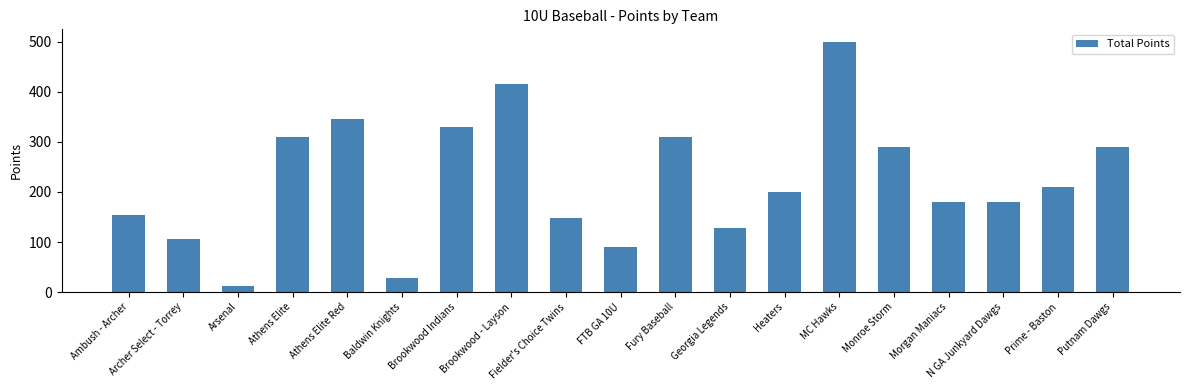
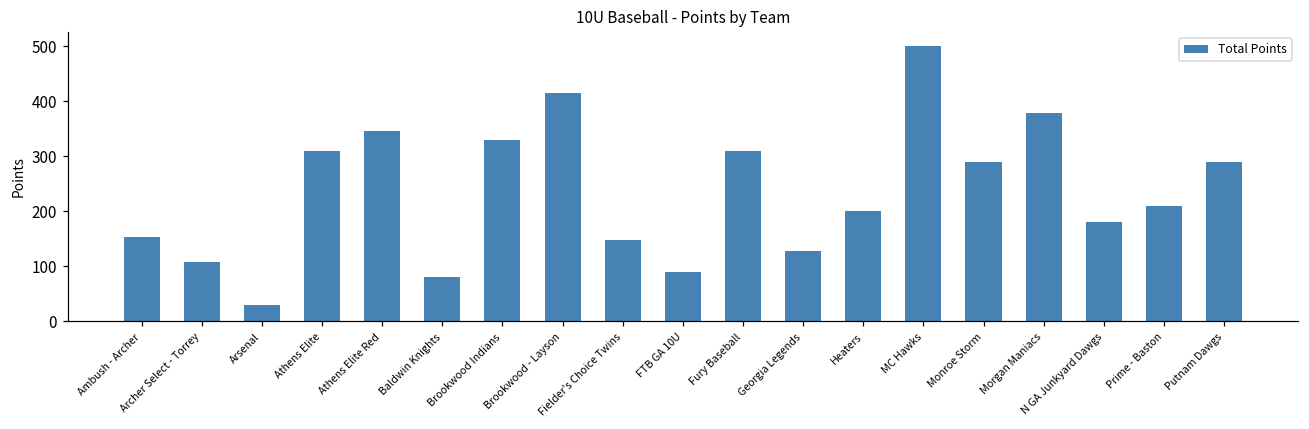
  {
    "Ambush - Archer": 150,
    "Archer Select - Torrey": 110,
-   "Arsenal": 10,
+   "Arsenal": 30,
    "Athens Elite": 310,
    "Athens Elite Red": 350,
-   "Baldwin Knights": 30,
+   "Baldwin Knights": 80,
    "Brookwood Indians": 330,
    "Brookwood - Layson": 420,
    "Fielder's Choice Twins": 150,
    "FTB GA 10U": 90,
    "Fury Baseball": 310,
    "Georgia Legends": 130,
    "Heaters": 200,
    "MC Hawks": 500,
    "Monroe Storm": 290,
-   "Morgan Maniacs": 180,
+   "Morgan Maniacs": 380,
    "N GA Junkyard Dawgs": 180,
    "Prime - Baston": 210,
    "Putnam Dawgs": 290
  }
